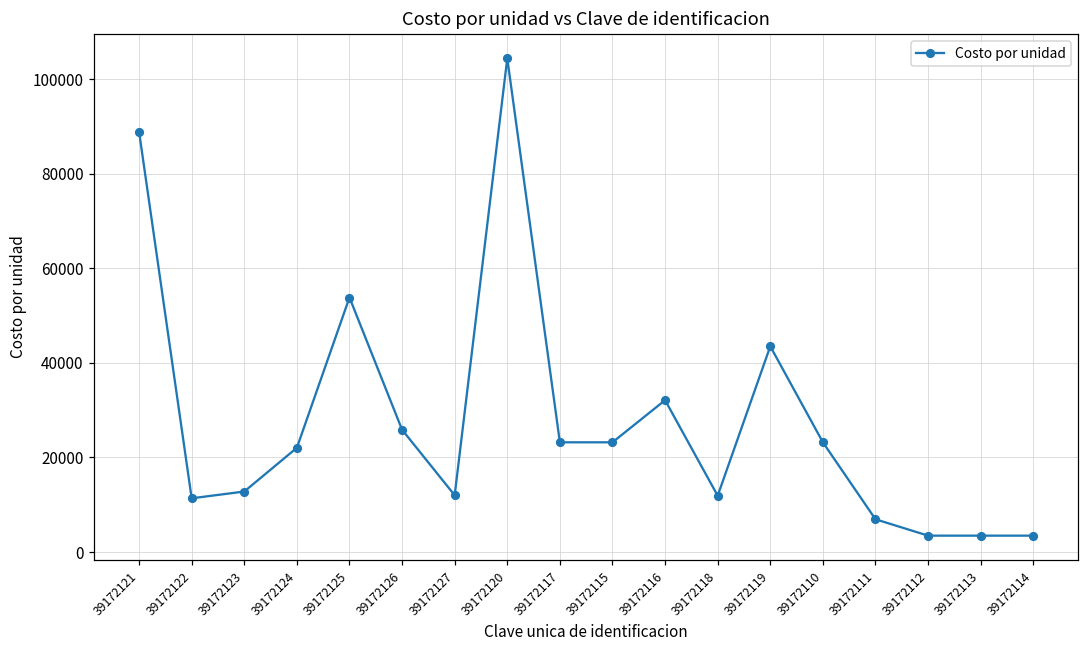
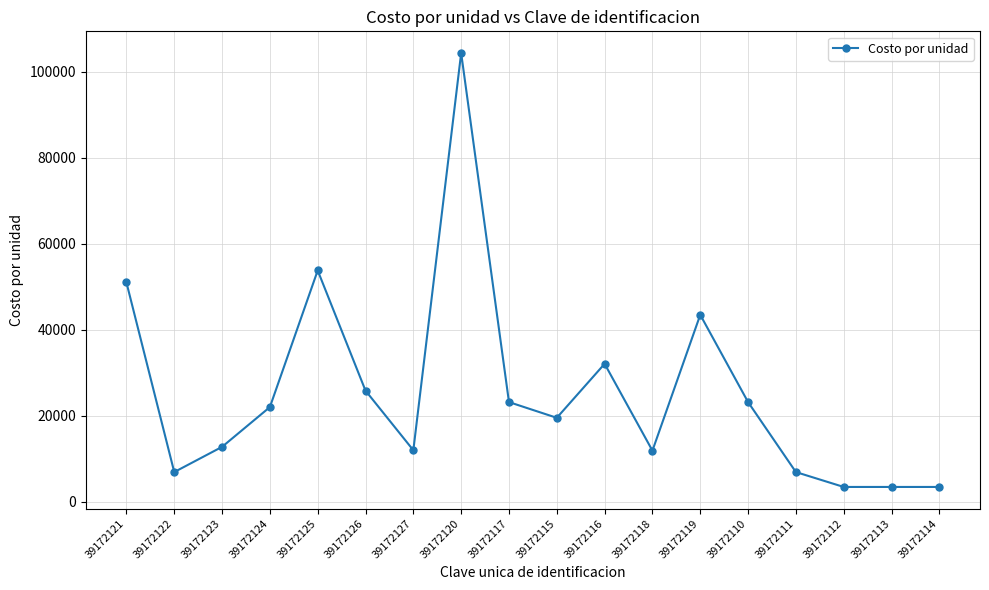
  {
-   "39172121": 89000,
-   "39172122": 11000,
+   "39172121": 51000,
+   "39172122": 7000,
    "39172123": 13000,
    "39172124": 22000,
    "39172125": 54000,
    "39172126": 26000,
    "39172127": 12000,
    "39172120": 104000,
    "39172117": 23000,
-   "39172115": 23000,
+   "39172115": 20000,
    "39172116": 32000,
    "39172118": 12000,
    "39172119": 44000,
    "39172110": 23000,
    "39172111": 7000,
    "39172112": 3000,
    "39172113": 3000,
    "39172114": 3000
  }
